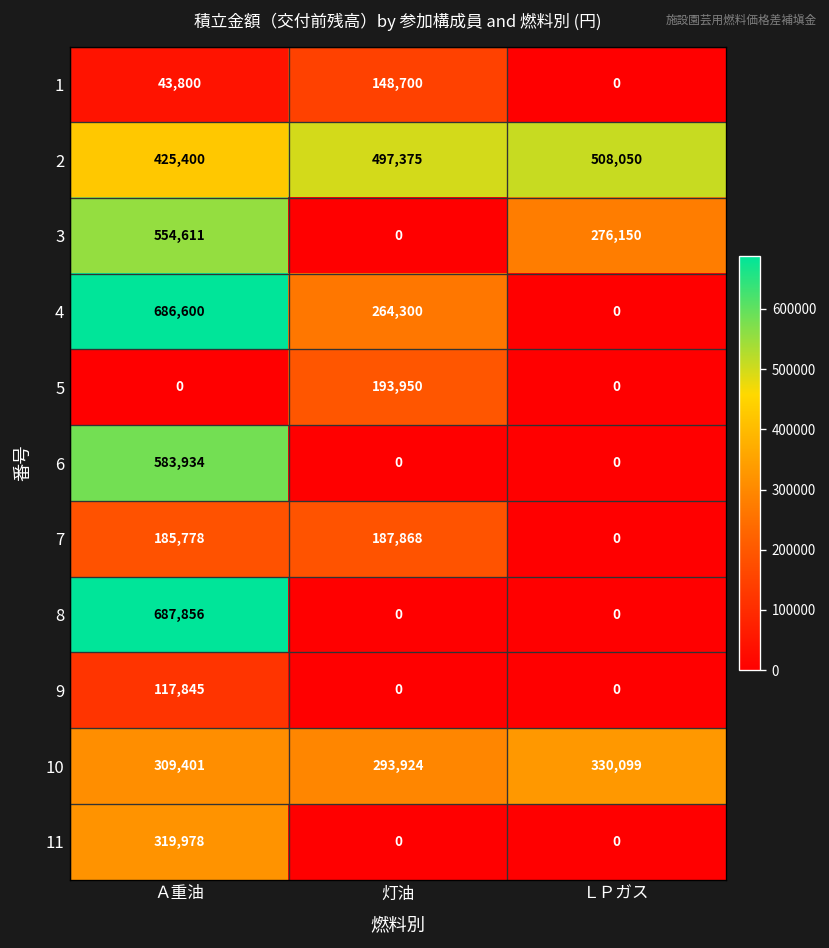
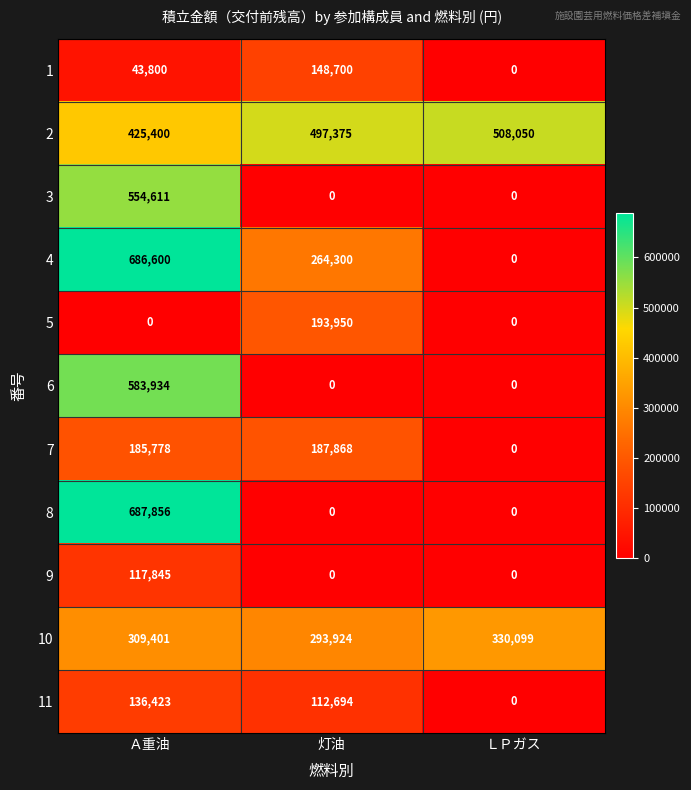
  {
    "1": {
      "Ａ重油": "43,800",
      "灯油": "148,700",
      "ＬＰガス": "0"
    },
    "2": {
      "Ａ重油": "425,400",
      "灯油": "497,375",
      "ＬＰガス": "508,050"
    },
    "3": {
      "Ａ重油": "554,611",
      "灯油": "0",
-     "ＬＰガス": "276,150"
+     "ＬＰガス": "0"
    },
    "4": {
      "Ａ重油": "686,600",
      "灯油": "264,300",
      "ＬＰガス": "0"
    },
    "5": {
      "Ａ重油": "0",
      "灯油": "193,950",
      "ＬＰガス": "0"
    },
    "6": {
      "Ａ重油": "583,934",
      "灯油": "0",
      "ＬＰガス": "0"
    },
    "7": {
      "Ａ重油": "185,778",
      "灯油": "187,868",
      "ＬＰガス": "0"
    },
    "8": {
      "Ａ重油": "687,856",
      "灯油": "0",
      "ＬＰガス": "0"
    },
    "9": {
      "Ａ重油": "117,845",
      "灯油": "0",
      "ＬＰガス": "0"
    },
    "10": {
      "Ａ重油": "309,401",
      "灯油": "293,924",
      "ＬＰガス": "330,099"
    },
    "11": {
-     "Ａ重油": "319,978",
-     "灯油": "0",
+     "Ａ重油": "136,423",
+     "灯油": "112,694",
      "ＬＰガス": "0"
    }
  }
